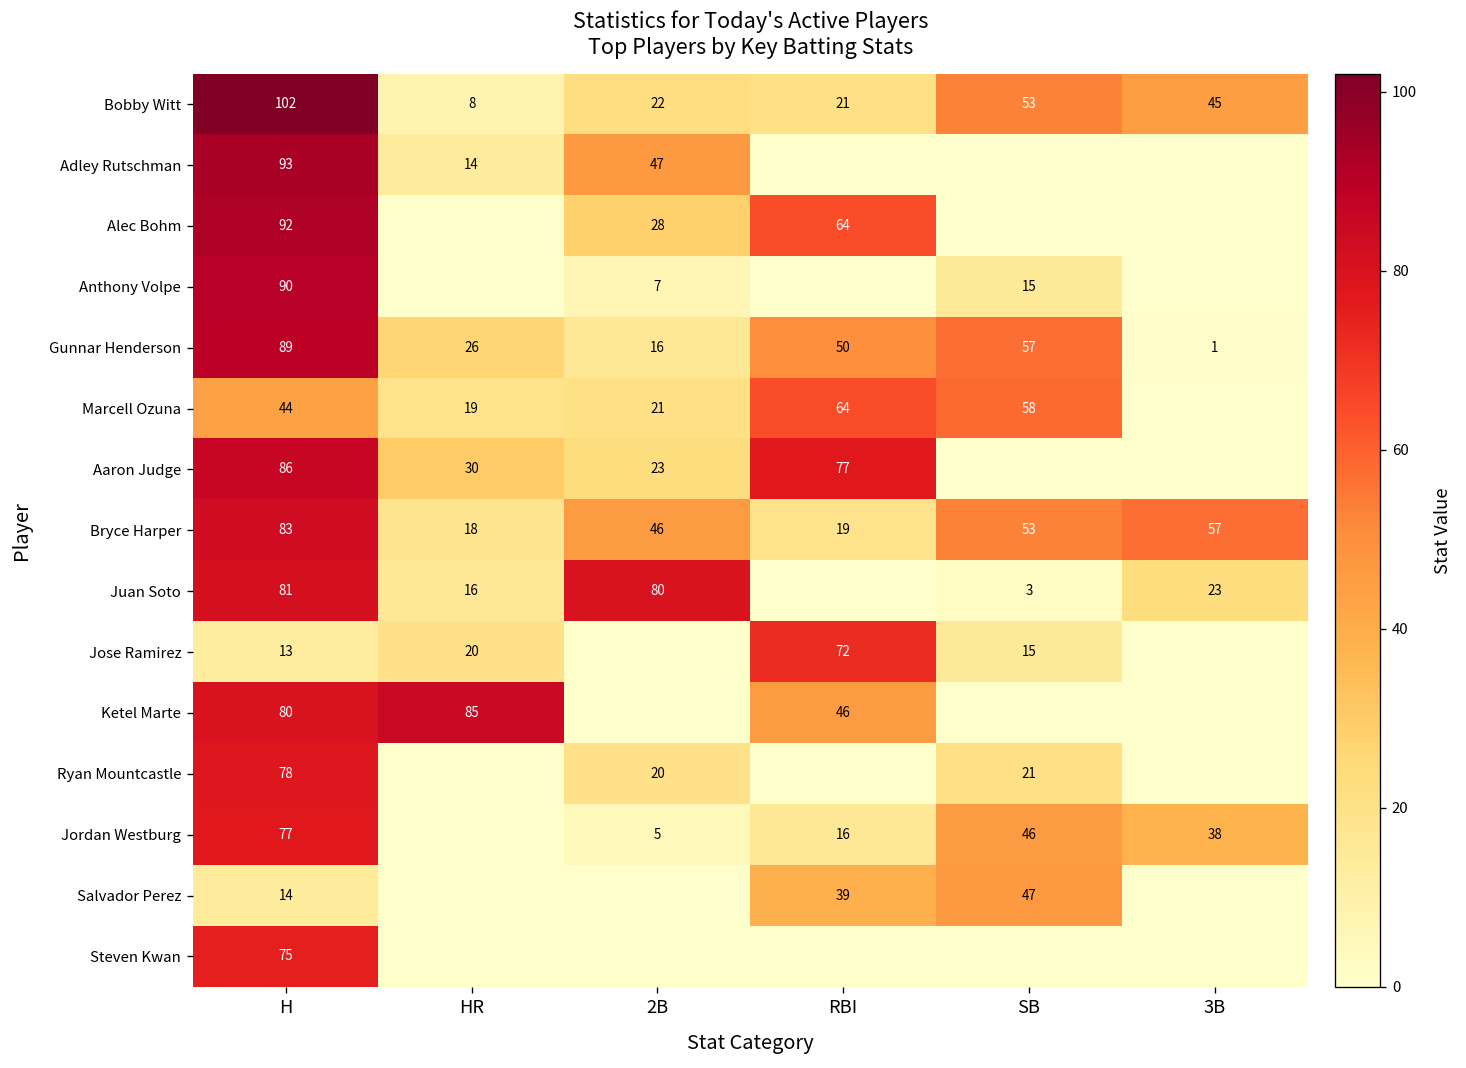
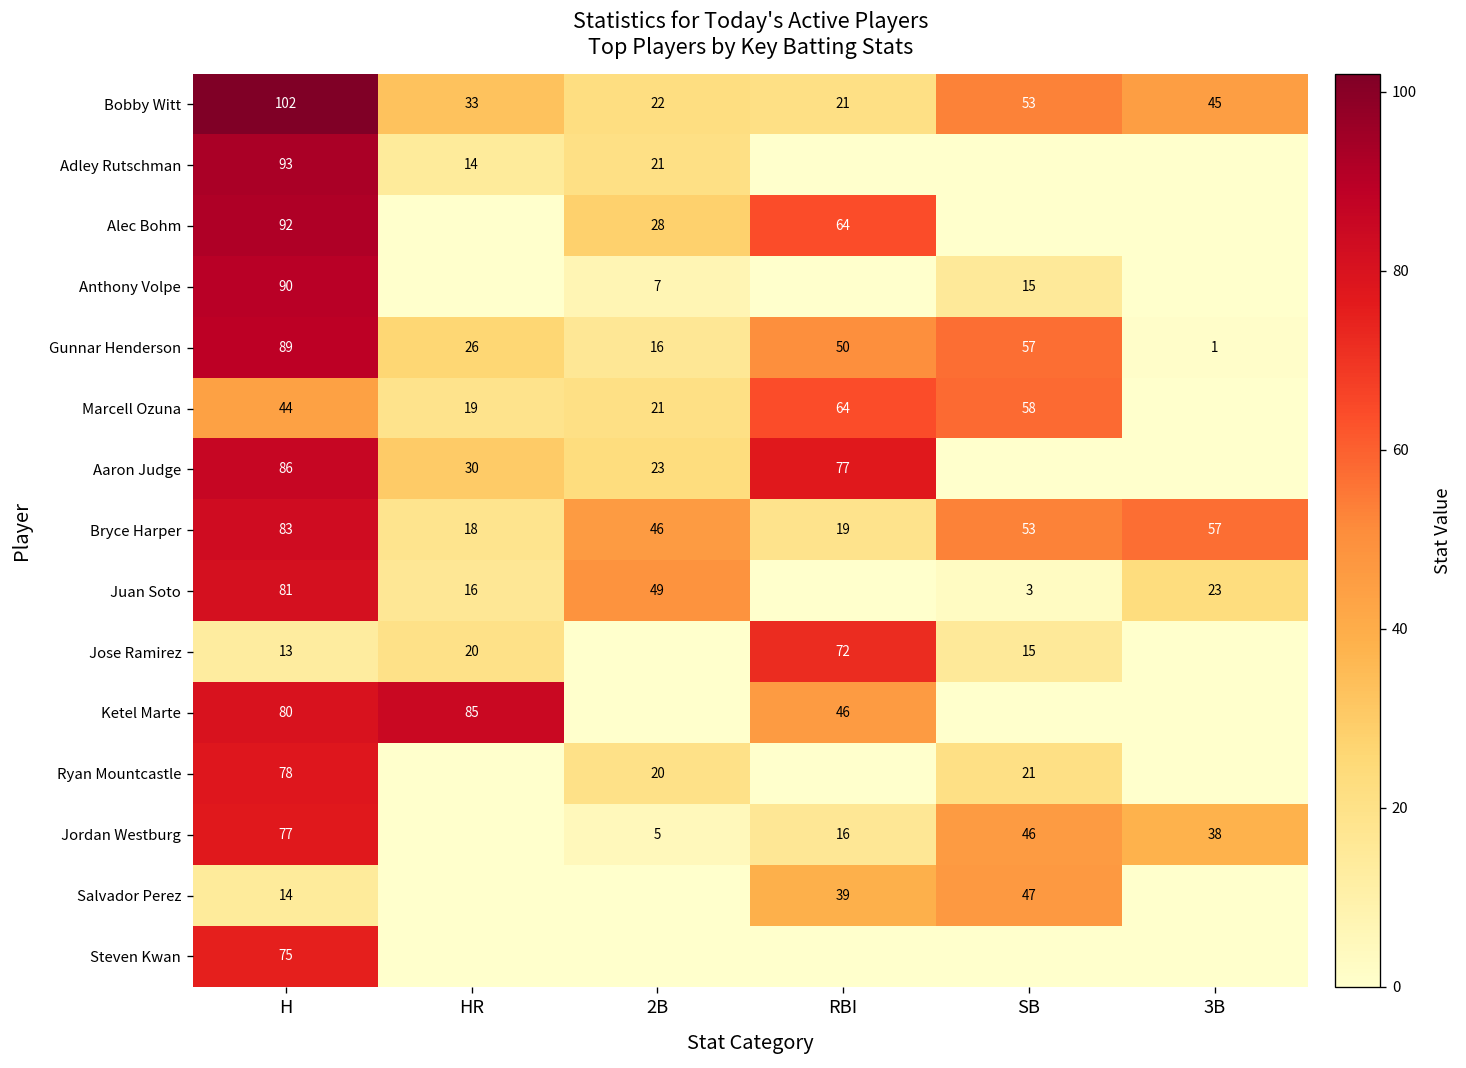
  {
    "Bobby Witt": {
      "H": 102,
-     "HR": 8,
+     "HR": 33,
      "2B": 22,
      "RBI": 21,
      "SB": 53,
      "3B": 45
    },
    "Adley Rutschman": {
      "H": 93,
      "HR": 14,
-     "2B": 47
+     "2B": 21
    },
    "Alec Bohm": {
      "H": 92,
      "2B": 28,
      "RBI": 64
    },
    "Anthony Volpe": {
      "H": 90,
      "2B": 7,
      "SB": 15
    },
    "Gunnar Henderson": {
      "H": 89,
      "HR": 26,
      "2B": 16,
      "RBI": 50,
      "SB": 57,
      "3B": 1
    },
    "Marcell Ozuna": {
      "H": 44,
      "HR": 19,
      "2B": 21,
      "RBI": 64,
      "SB": 58
    },
    "Aaron Judge": {
      "H": 86,
      "HR": 30,
      "2B": 23,
      "RBI": 77
    },
    "Bryce Harper": {
      "H": 83,
      "HR": 18,
      "2B": 46,
      "RBI": 19,
      "SB": 53,
      "3B": 57
    },
    "Juan Soto": {
      "H": 81,
      "HR": 16,
-     "2B": 80,
+     "2B": 49,
      "SB": 3,
      "3B": 23
    },
    "Jose Ramirez": {
      "H": 13,
      "HR": 20,
      "RBI": 72,
      "SB": 15
    },
    "Ketel Marte": {
      "H": 80,
      "HR": 85,
      "RBI": 46
    },
    "Ryan Mountcastle": {
      "H": 78,
      "2B": 20,
      "SB": 21
    },
    "Jordan Westburg": {
      "H": 77,
      "2B": 5,
      "RBI": 16,
      "SB": 46,
      "3B": 38
    },
    "Salvador Perez": {
      "H": 14,
      "RBI": 39,
      "SB": 47
    },
    "Steven Kwan": {
      "H": 75
    }
  }
